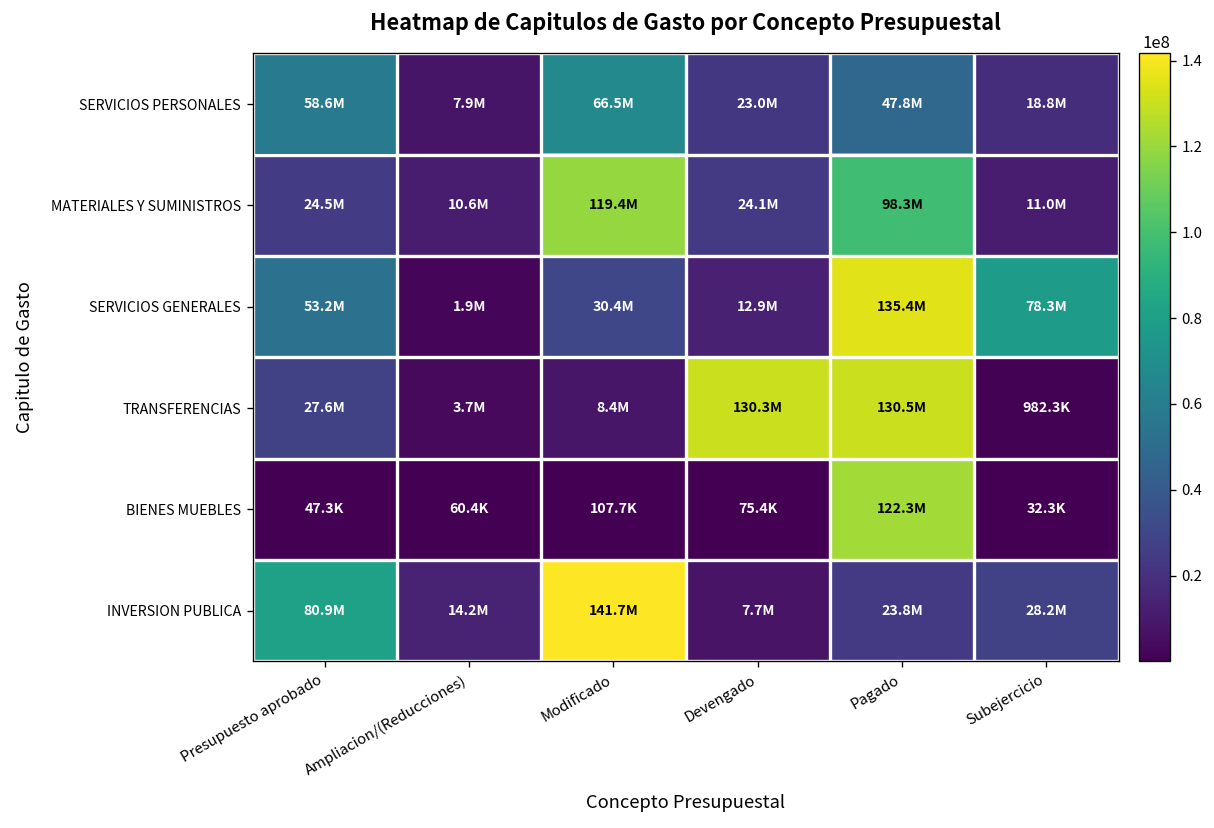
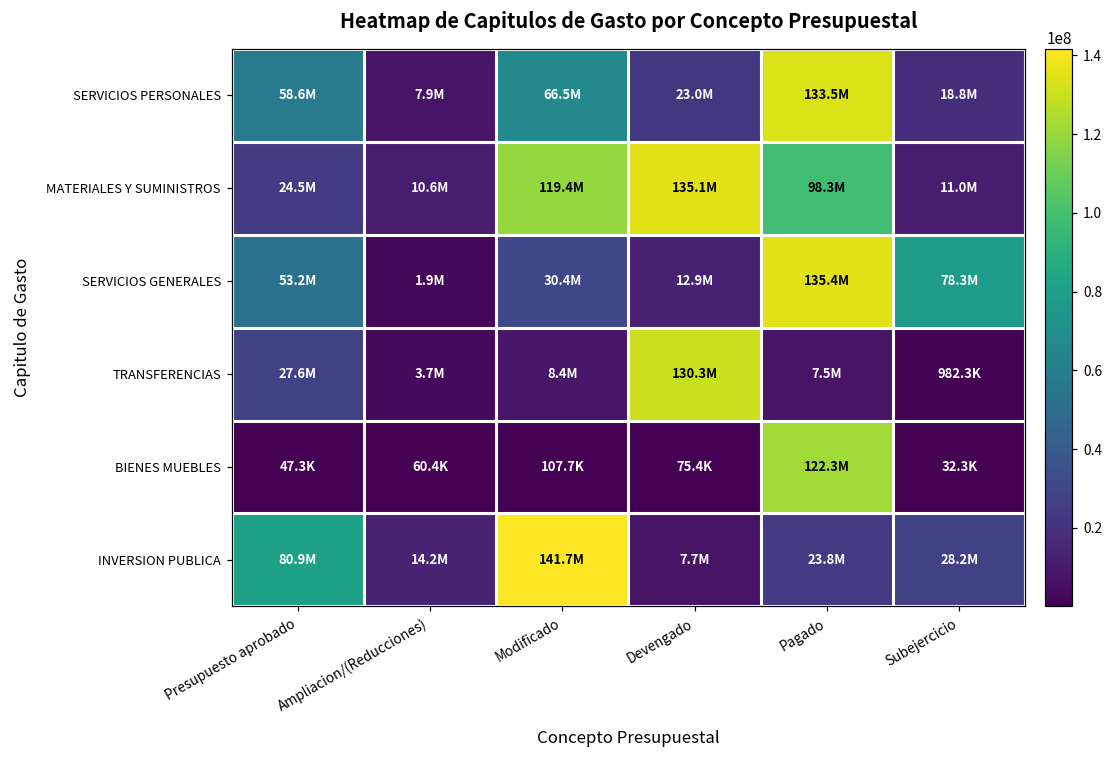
  {
    "SERVICIOS PERSONALES": {
      "Presupuesto aprobado": "58.6M",
      "Ampliacion/(Reducciones)": "7.9M",
      "Modificado": "66.5M",
      "Devengado": "23.0M",
-     "Pagado": "47.8M",
+     "Pagado": "133.5M",
      "Subejercicio": "18.8M"
    },
    "MATERIALES Y SUMINISTROS": {
      "Presupuesto aprobado": "24.5M",
      "Ampliacion/(Reducciones)": "10.6M",
      "Modificado": "119.4M",
-     "Devengado": "24.1M",
+     "Devengado": "135.1M",
      "Pagado": "98.3M",
      "Subejercicio": "11.0M"
    },
    "SERVICIOS GENERALES": {
      "Presupuesto aprobado": "53.2M",
      "Ampliacion/(Reducciones)": "1.9M",
      "Modificado": "30.4M",
      "Devengado": "12.9M",
      "Pagado": "135.4M",
      "Subejercicio": "78.3M"
    },
    "TRANSFERENCIAS": {
      "Presupuesto aprobado": "27.6M",
      "Ampliacion/(Reducciones)": "3.7M",
      "Modificado": "8.4M",
      "Devengado": "130.3M",
-     "Pagado": "130.5M",
+     "Pagado": "7.5M",
      "Subejercicio": "982.3K"
    },
    "BIENES MUEBLES": {
      "Presupuesto aprobado": "47.3K",
      "Ampliacion/(Reducciones)": "60.4K",
      "Modificado": "107.7K",
      "Devengado": "75.4K",
      "Pagado": "122.3M",
      "Subejercicio": "32.3K"
    },
    "INVERSION PUBLICA": {
      "Presupuesto aprobado": "80.9M",
      "Ampliacion/(Reducciones)": "14.2M",
      "Modificado": "141.7M",
      "Devengado": "7.7M",
      "Pagado": "23.8M",
      "Subejercicio": "28.2M"
    }
  }
